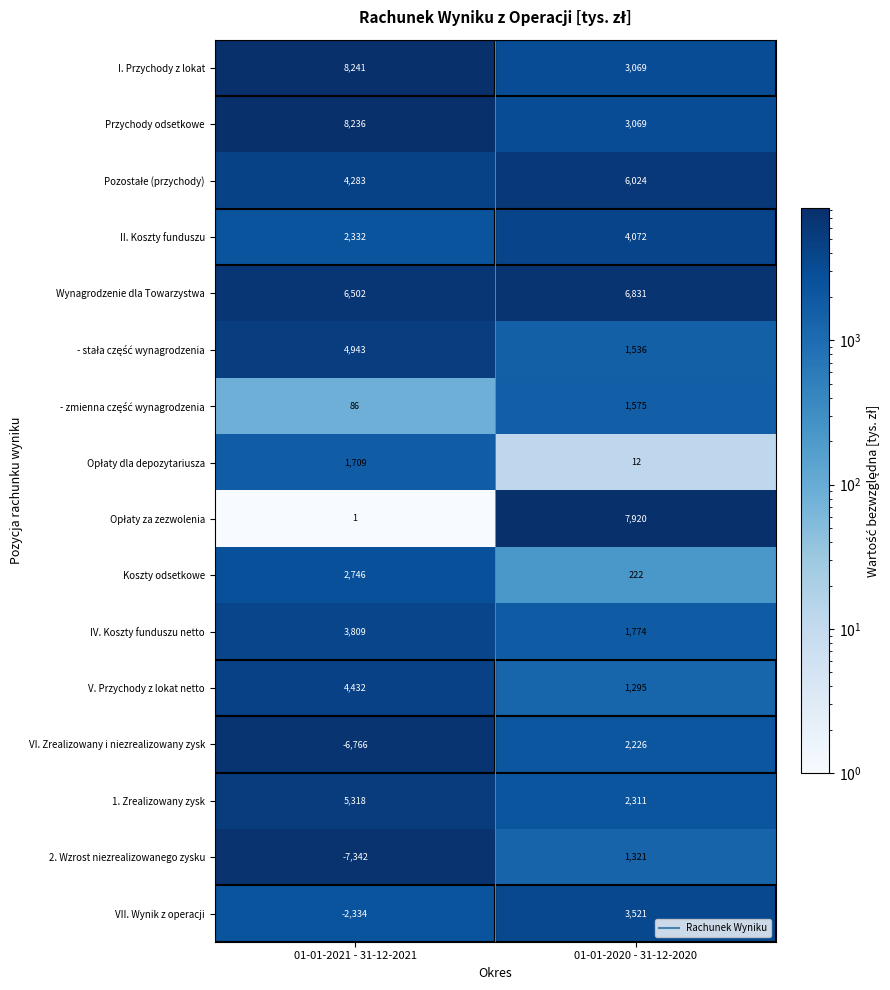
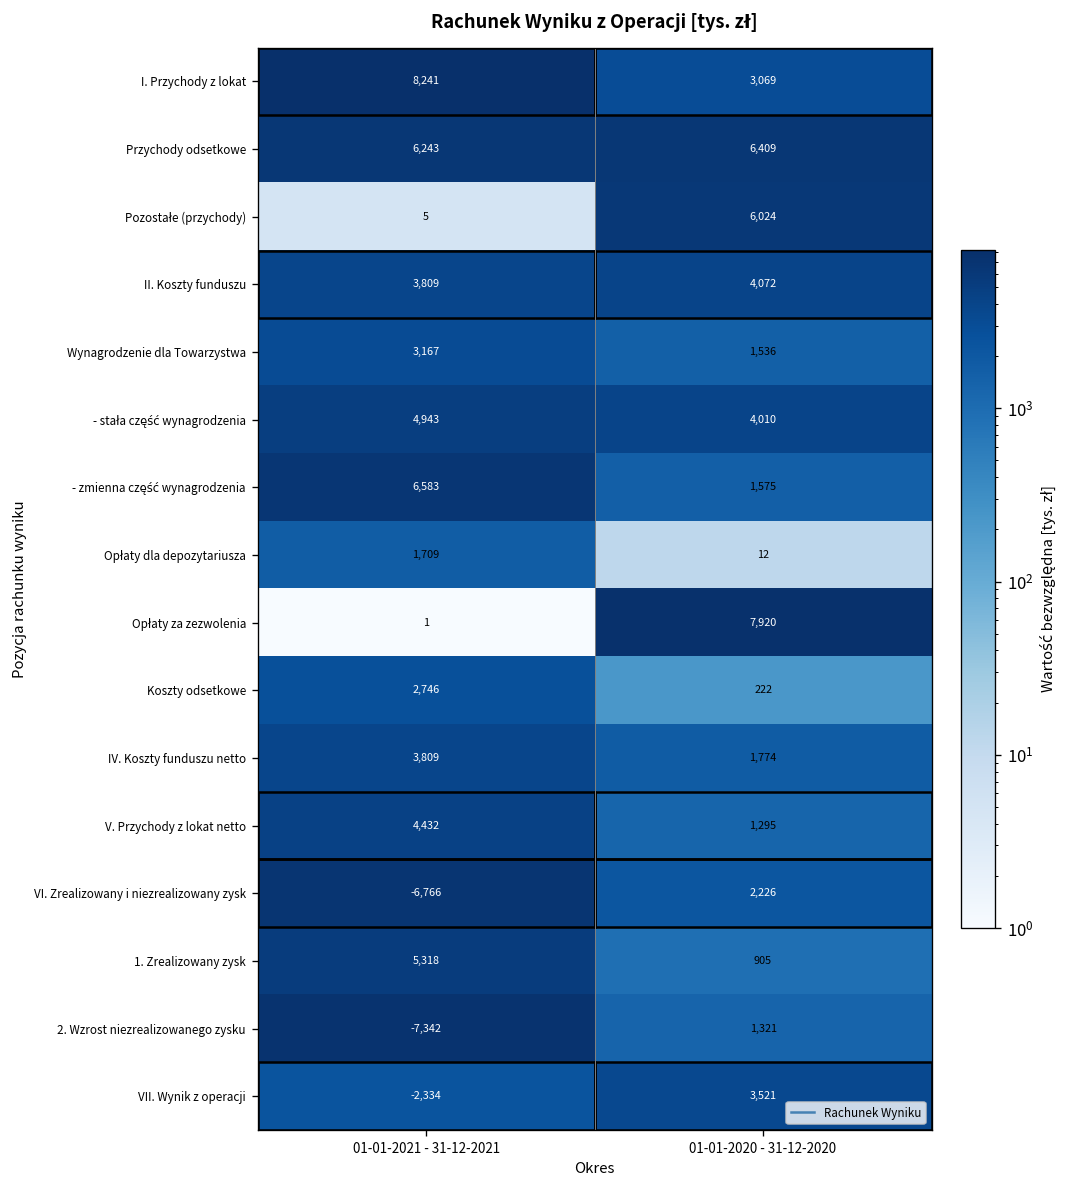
  {
    "I. Przychody z lokat": {
      "01-01-2021 - 31-12-2021": "8,241",
      "01-01-2020 - 31-12-2020": "3,069"
    },
    "Przychody odsetkowe": {
-     "01-01-2021 - 31-12-2021": "8,236",
-     "01-01-2020 - 31-12-2020": "3,069"
+     "01-01-2021 - 31-12-2021": "6,243",
+     "01-01-2020 - 31-12-2020": "6,409"
    },
    "Pozostałe (przychody)": {
-     "01-01-2021 - 31-12-2021": "4,283",
+     "01-01-2021 - 31-12-2021": "5",
      "01-01-2020 - 31-12-2020": "6,024"
    },
    "II. Koszty funduszu": {
-     "01-01-2021 - 31-12-2021": "2,332",
+     "01-01-2021 - 31-12-2021": "3,809",
      "01-01-2020 - 31-12-2020": "4,072"
    },
    "Wynagrodzenie dla Towarzystwa": {
-     "01-01-2021 - 31-12-2021": "6,502",
-     "01-01-2020 - 31-12-2020": "6,831"
+     "01-01-2021 - 31-12-2021": "3,167",
+     "01-01-2020 - 31-12-2020": "1,536"
    },
    "- stała część wynagrodzenia": {
      "01-01-2021 - 31-12-2021": "4,943",
-     "01-01-2020 - 31-12-2020": "1,536"
+     "01-01-2020 - 31-12-2020": "4,010"
    },
    "- zmienna część wynagrodzenia": {
-     "01-01-2021 - 31-12-2021": "86",
+     "01-01-2021 - 31-12-2021": "6,583",
      "01-01-2020 - 31-12-2020": "1,575"
    },
    "Opłaty dla depozytariusza": {
      "01-01-2021 - 31-12-2021": "1,709",
      "01-01-2020 - 31-12-2020": "12"
    },
    "Opłaty za zezwolenia": {
      "01-01-2021 - 31-12-2021": "1",
      "01-01-2020 - 31-12-2020": "7,920"
    },
    "Koszty odsetkowe": {
      "01-01-2021 - 31-12-2021": "2,746",
      "01-01-2020 - 31-12-2020": "222"
    },
    "IV. Koszty funduszu netto": {
      "01-01-2021 - 31-12-2021": "3,809",
      "01-01-2020 - 31-12-2020": "1,774"
    },
    "V. Przychody z lokat netto": {
      "01-01-2021 - 31-12-2021": "4,432",
      "01-01-2020 - 31-12-2020": "1,295"
    },
    "VI. Zrealizowany i niezrealizowany zysk": {
      "01-01-2021 - 31-12-2021": "-6,766",
      "01-01-2020 - 31-12-2020": "2,226"
    },
    "1. Zrealizowany zysk": {
      "01-01-2021 - 31-12-2021": "5,318",
-     "01-01-2020 - 31-12-2020": "2,311"
+     "01-01-2020 - 31-12-2020": "905"
    },
    "2. Wzrost niezrealizowanego zysku": {
      "01-01-2021 - 31-12-2021": "-7,342",
      "01-01-2020 - 31-12-2020": "1,321"
    },
    "VII. Wynik z operacji": {
      "01-01-2021 - 31-12-2021": "-2,334",
      "01-01-2020 - 31-12-2020": "3,521"
    }
  }
